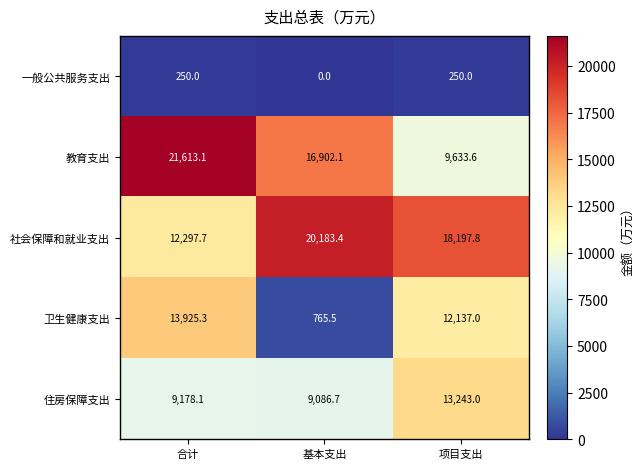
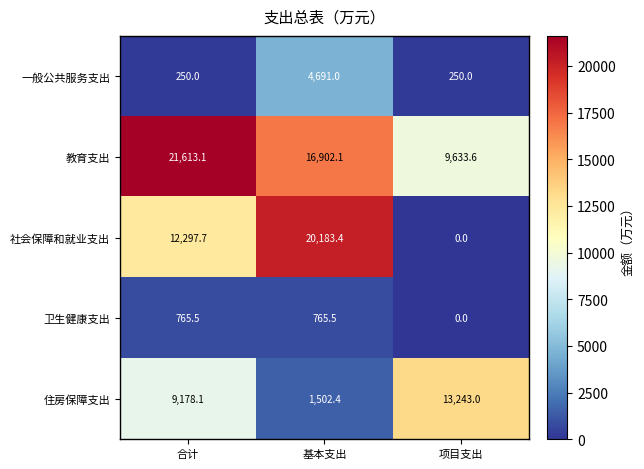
  {
    "一般公共服务支出": {
      "合计": "250.0",
-     "基本支出": "0.0",
+     "基本支出": "4,691.0",
      "项目支出": "250.0"
    },
    "教育支出": {
      "合计": "21,613.1",
      "基本支出": "16,902.1",
      "项目支出": "9,633.6"
    },
    "社会保障和就业支出": {
      "合计": "12,297.7",
      "基本支出": "20,183.4",
-     "项目支出": "18,197.8"
+     "项目支出": "0.0"
    },
    "卫生健康支出": {
-     "合计": "13,925.3",
+     "合计": "765.5",
      "基本支出": "765.5",
-     "项目支出": "12,137.0"
+     "项目支出": "0.0"
    },
    "住房保障支出": {
      "合计": "9,178.1",
-     "基本支出": "9,086.7",
+     "基本支出": "1,502.4",
      "项目支出": "13,243.0"
    }
  }
